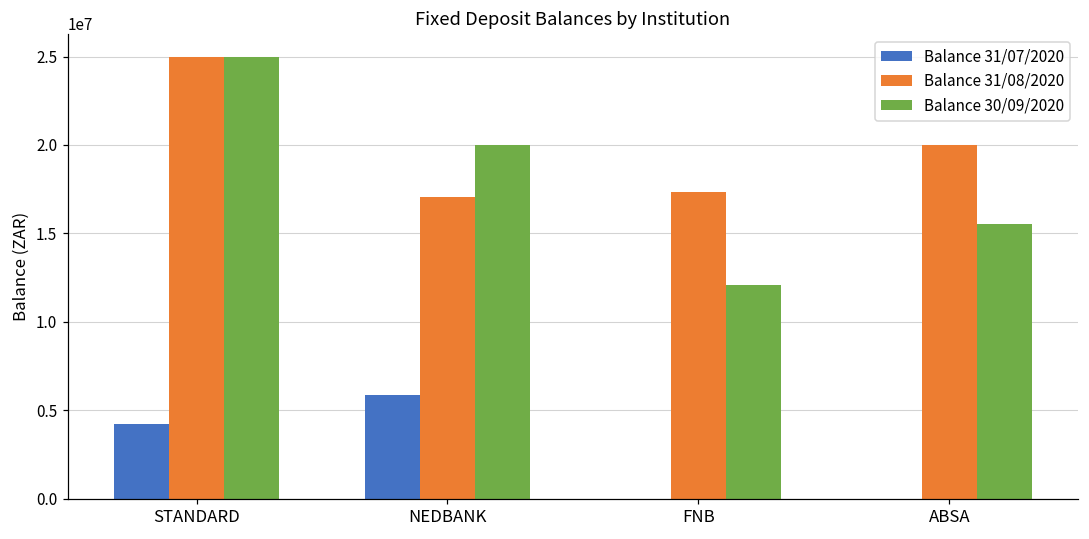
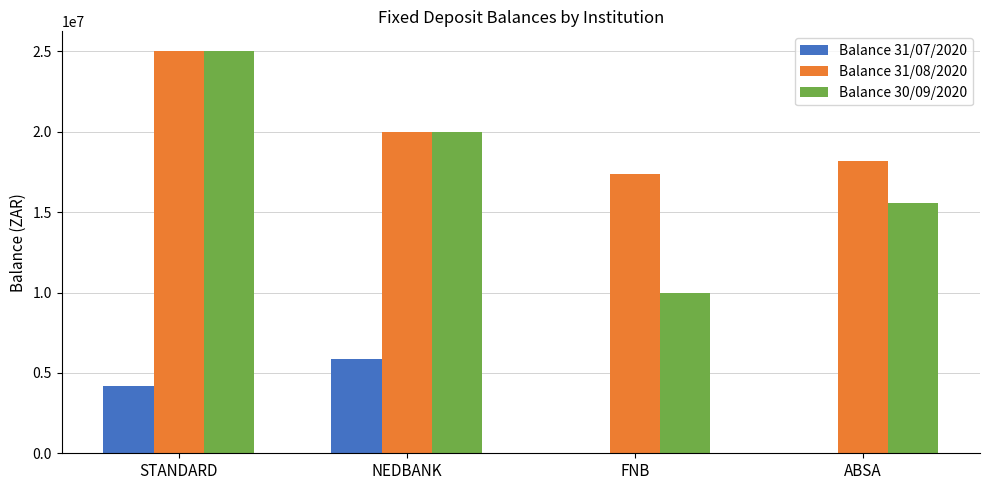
  {
    "Balance 31/07/2020": {
      "STANDARD": 4200000,
      "NEDBANK": 5900000,
      "FNB": 0,
      "ABSA": 0
    },
    "Balance 31/08/2020": {
      "STANDARD": 25000000,
-     "NEDBANK": 17100000,
+     "NEDBANK": 20000000,
      "FNB": 17300000,
-     "ABSA": 20000000
+     "ABSA": 18200000
    },
    "Balance 30/09/2020": {
      "STANDARD": 25000000,
      "NEDBANK": 20000000,
-     "FNB": 12100000,
+     "FNB": 10000000,
      "ABSA": 15500000
    }
  }
